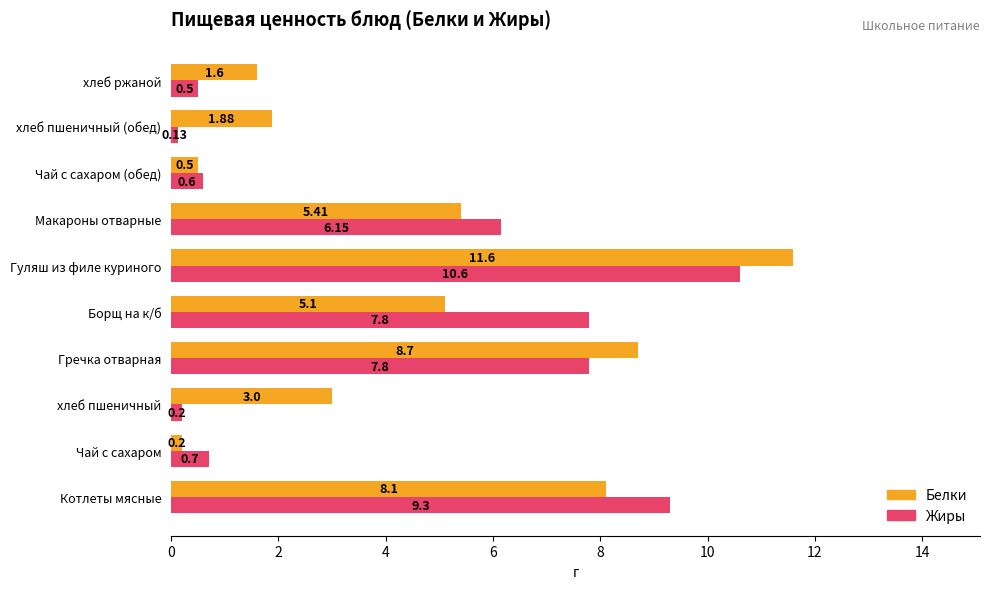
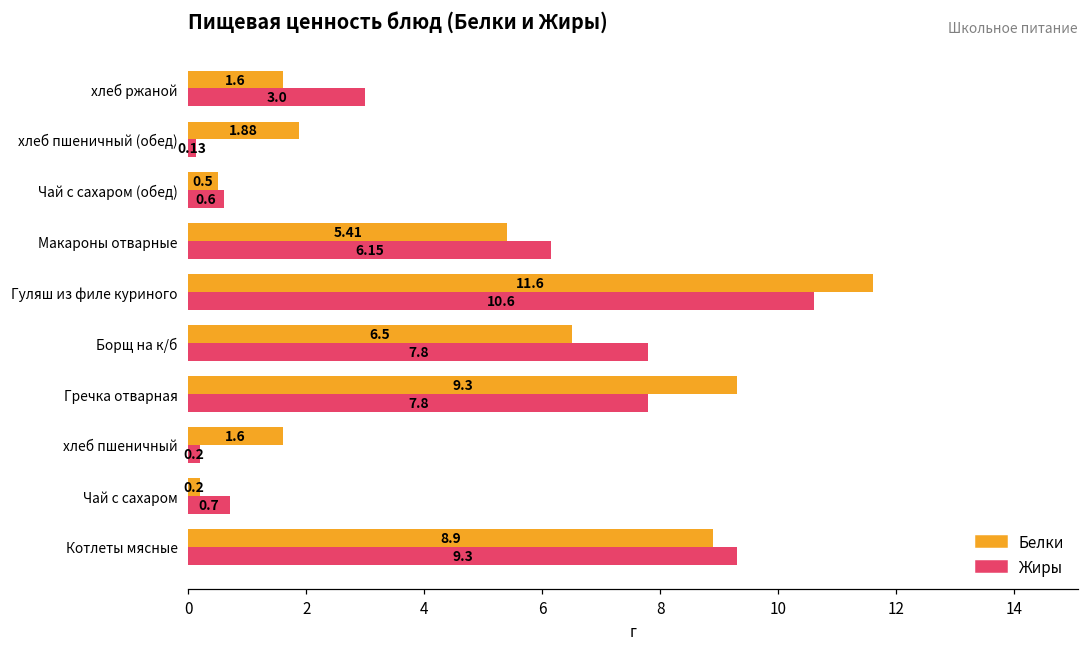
  {
    "Белки": {
      "хлеб ржаной": 1.6,
      "хлеб пшеничный (обед)": 1.88,
      "Чай с сахаром (обед)": 0.5,
      "Макароны отварные": 5.41,
      "Гуляш из филе куриного": 11.6,
-     "Борщ на к/б": 5.1,
-     "Гречка отварная": 8.7,
-     "хлеб пшеничный": 3.0,
+     "Борщ на к/б": 6.5,
+     "Гречка отварная": 9.3,
+     "хлеб пшеничный": 1.6,
      "Чай с сахаром": 0.2,
-     "Котлеты мясные": 8.1
+     "Котлеты мясные": 8.9
    },
    "Жиры": {
-     "хлеб ржаной": 0.5,
+     "хлеб ржаной": 3.0,
      "хлеб пшеничный (обед)": 0.13,
      "Чай с сахаром (обед)": 0.6,
      "Макароны отварные": 6.15,
      "Гуляш из филе куриного": 10.6,
      "Борщ на к/б": 7.8,
      "Гречка отварная": 7.8,
      "хлеб пшеничный": 0.2,
      "Чай с сахаром": 0.7,
      "Котлеты мясные": 9.3
    }
  }
